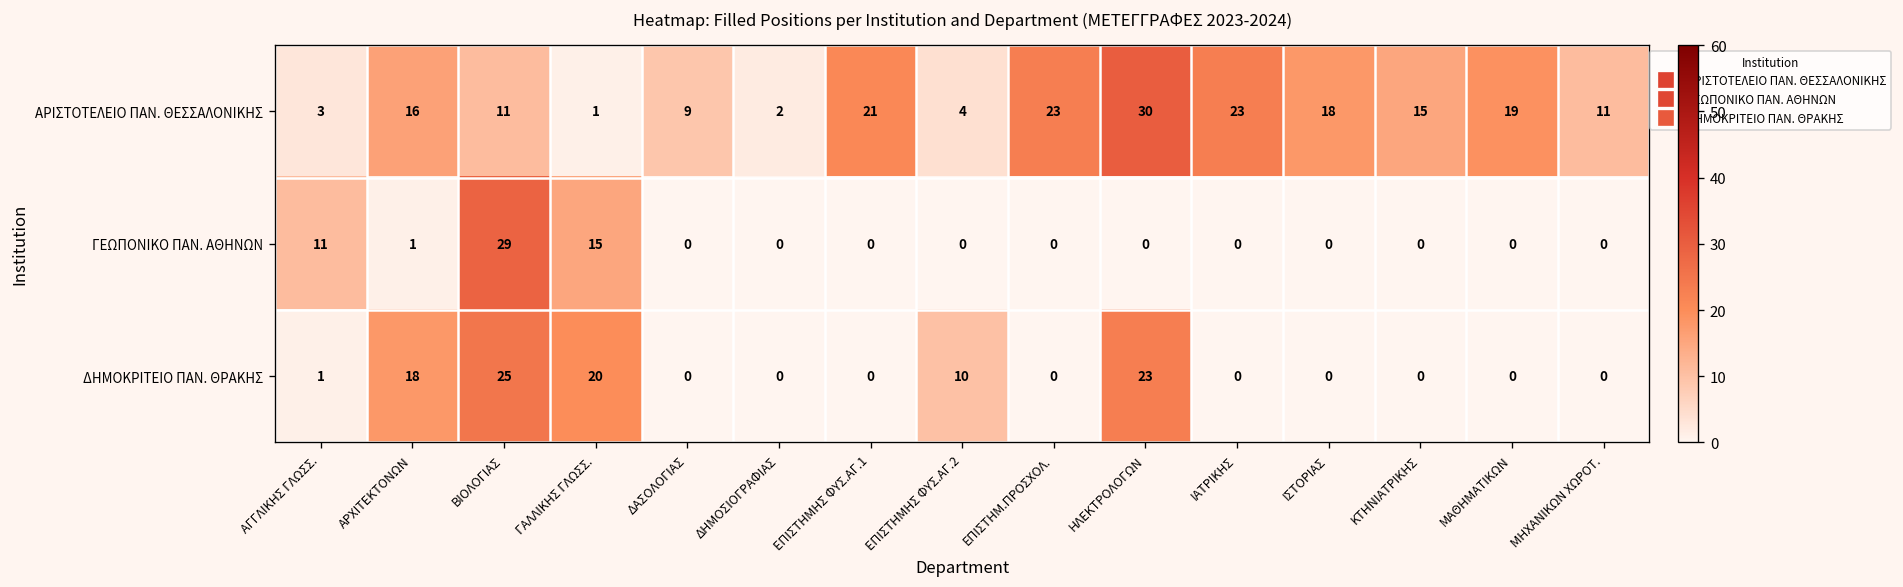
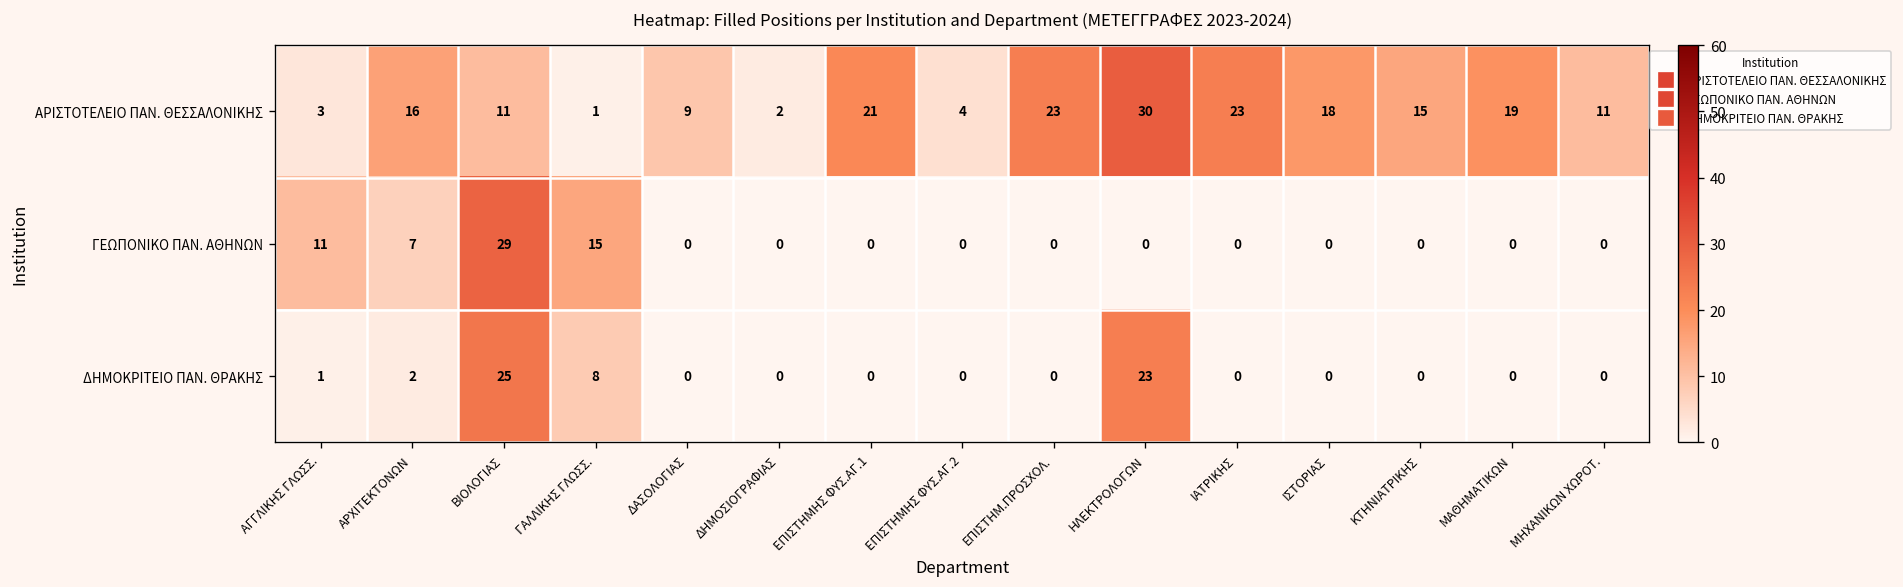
  {
    "ΑΡΙΣΤΟΤΕΛΕΙΟ ΠΑΝ. ΘΕΣΣΑΛΟΝΙΚΗΣ": {
      "ΑΓΓΛΙΚΗΣ ΓΛΩΣΣ.": 3,
      "ΑΡΧΙΤΕΚΤΟΝΩΝ": 16,
      "ΒΙΟΛΟΓΙΑΣ": 11,
      "ΓΑΛΛΙΚΗΣ ΓΛΩΣΣ.": 1,
      "ΔΑΣΟΛΟΓΙΑΣ": 9,
      "ΔΗΜΟΣΙΟΓΡΑΦΙΑΣ": 2,
      "ΕΠΙΣΤΗΜΗΣ ΦΥΣ.ΑΓ.1": 21,
      "ΕΠΙΣΤΗΜΗΣ ΦΥΣ.ΑΓ.2": 4,
      "ΕΠΙΣΤΗΜ.ΠΡΟΣΧΟΛ.": 23,
      "ΗΛΕΚΤΡΟΛΟΓΩΝ": 30,
      "ΙΑΤΡΙΚΗΣ": 23,
      "ΙΣΤΟΡΙΑΣ": 18,
      "ΚΤΗΝΙΑΤΡΙΚΗΣ": 15,
      "ΜΑΘΗΜΑΤΙΚΩΝ": 19,
      "ΜΗΧΑΝΙΚΩΝ ΧΩΡΟΤ.": 11
    },
    "ΓΕΩΠΟΝΙΚΟ ΠΑΝ. ΑΘΗΝΩΝ": {
      "ΑΓΓΛΙΚΗΣ ΓΛΩΣΣ.": 11,
-     "ΑΡΧΙΤΕΚΤΟΝΩΝ": 1,
+     "ΑΡΧΙΤΕΚΤΟΝΩΝ": 7,
      "ΒΙΟΛΟΓΙΑΣ": 29,
      "ΓΑΛΛΙΚΗΣ ΓΛΩΣΣ.": 15,
      "ΔΑΣΟΛΟΓΙΑΣ": 0,
      "ΔΗΜΟΣΙΟΓΡΑΦΙΑΣ": 0,
      "ΕΠΙΣΤΗΜΗΣ ΦΥΣ.ΑΓ.1": 0,
      "ΕΠΙΣΤΗΜΗΣ ΦΥΣ.ΑΓ.2": 0,
      "ΕΠΙΣΤΗΜ.ΠΡΟΣΧΟΛ.": 0,
      "ΗΛΕΚΤΡΟΛΟΓΩΝ": 0,
      "ΙΑΤΡΙΚΗΣ": 0,
      "ΙΣΤΟΡΙΑΣ": 0,
      "ΚΤΗΝΙΑΤΡΙΚΗΣ": 0,
      "ΜΑΘΗΜΑΤΙΚΩΝ": 0,
      "ΜΗΧΑΝΙΚΩΝ ΧΩΡΟΤ.": 0
    },
    "ΔΗΜΟΚΡΙΤΕΙΟ ΠΑΝ. ΘΡΑΚΗΣ": {
      "ΑΓΓΛΙΚΗΣ ΓΛΩΣΣ.": 1,
-     "ΑΡΧΙΤΕΚΤΟΝΩΝ": 18,
+     "ΑΡΧΙΤΕΚΤΟΝΩΝ": 2,
      "ΒΙΟΛΟΓΙΑΣ": 25,
-     "ΓΑΛΛΙΚΗΣ ΓΛΩΣΣ.": 20,
+     "ΓΑΛΛΙΚΗΣ ΓΛΩΣΣ.": 8,
      "ΔΑΣΟΛΟΓΙΑΣ": 0,
      "ΔΗΜΟΣΙΟΓΡΑΦΙΑΣ": 0,
      "ΕΠΙΣΤΗΜΗΣ ΦΥΣ.ΑΓ.1": 0,
-     "ΕΠΙΣΤΗΜΗΣ ΦΥΣ.ΑΓ.2": 10,
+     "ΕΠΙΣΤΗΜΗΣ ΦΥΣ.ΑΓ.2": 0,
      "ΕΠΙΣΤΗΜ.ΠΡΟΣΧΟΛ.": 0,
      "ΗΛΕΚΤΡΟΛΟΓΩΝ": 23,
      "ΙΑΤΡΙΚΗΣ": 0,
      "ΙΣΤΟΡΙΑΣ": 0,
      "ΚΤΗΝΙΑΤΡΙΚΗΣ": 0,
      "ΜΑΘΗΜΑΤΙΚΩΝ": 0,
      "ΜΗΧΑΝΙΚΩΝ ΧΩΡΟΤ.": 0
    }
  }
